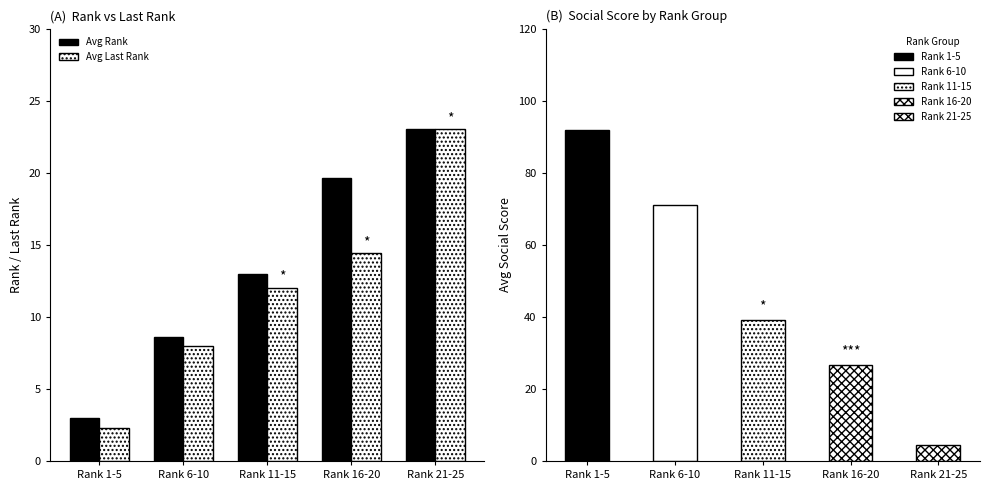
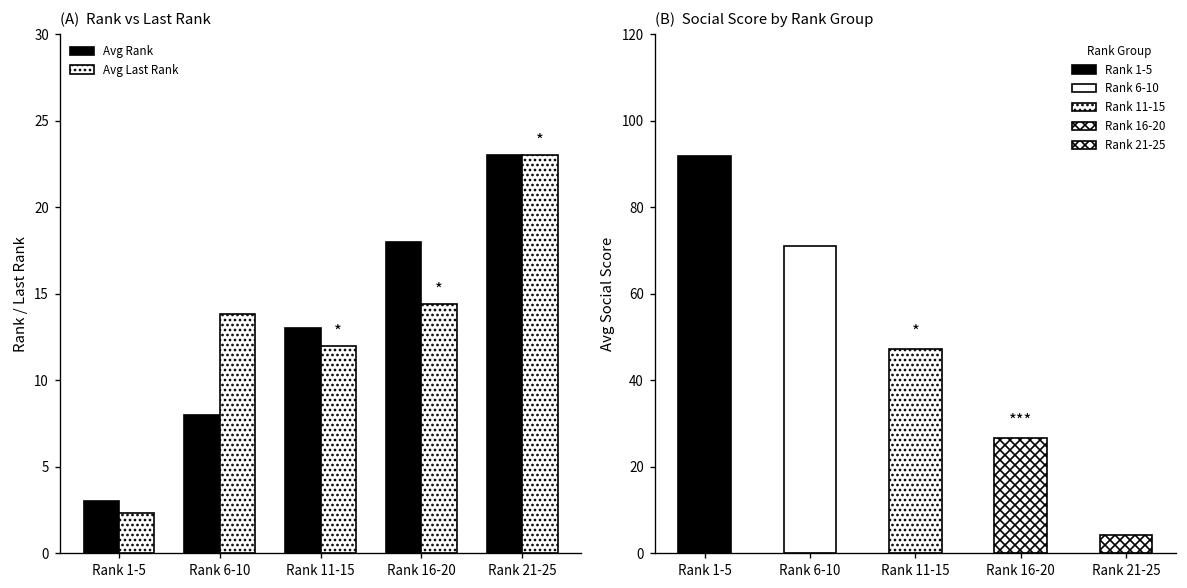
  {
    "(A) Rank vs Last Rank": {
      "Avg Rank": {
        "Rank 1-5": 3.0,
-       "Rank 6-10": 8.6,
+       "Rank 6-10": 8.0,
        "Rank 11-15": 13.0,
-       "Rank 16-20": 19.6,
+       "Rank 16-20": 18.0,
        "Rank 21-25": 23.0
      },
      "Avg Last Rank": {
        "Rank 1-5": 2.3,
-       "Rank 6-10": 8.0,
+       "Rank 6-10": 13.8,
        "Rank 11-15": 12.0,
        "Rank 16-20": 14.4,
        "Rank 21-25": 23.0
      }
    },
    "(B) Social Score by Rank Group": {
      "Rank 1-5": 92,
      "Rank 6-10": 71,
-     "Rank 11-15": 39,
+     "Rank 11-15": 47,
      "Rank 16-20": 27,
      "Rank 21-25": 4
    }
  }
